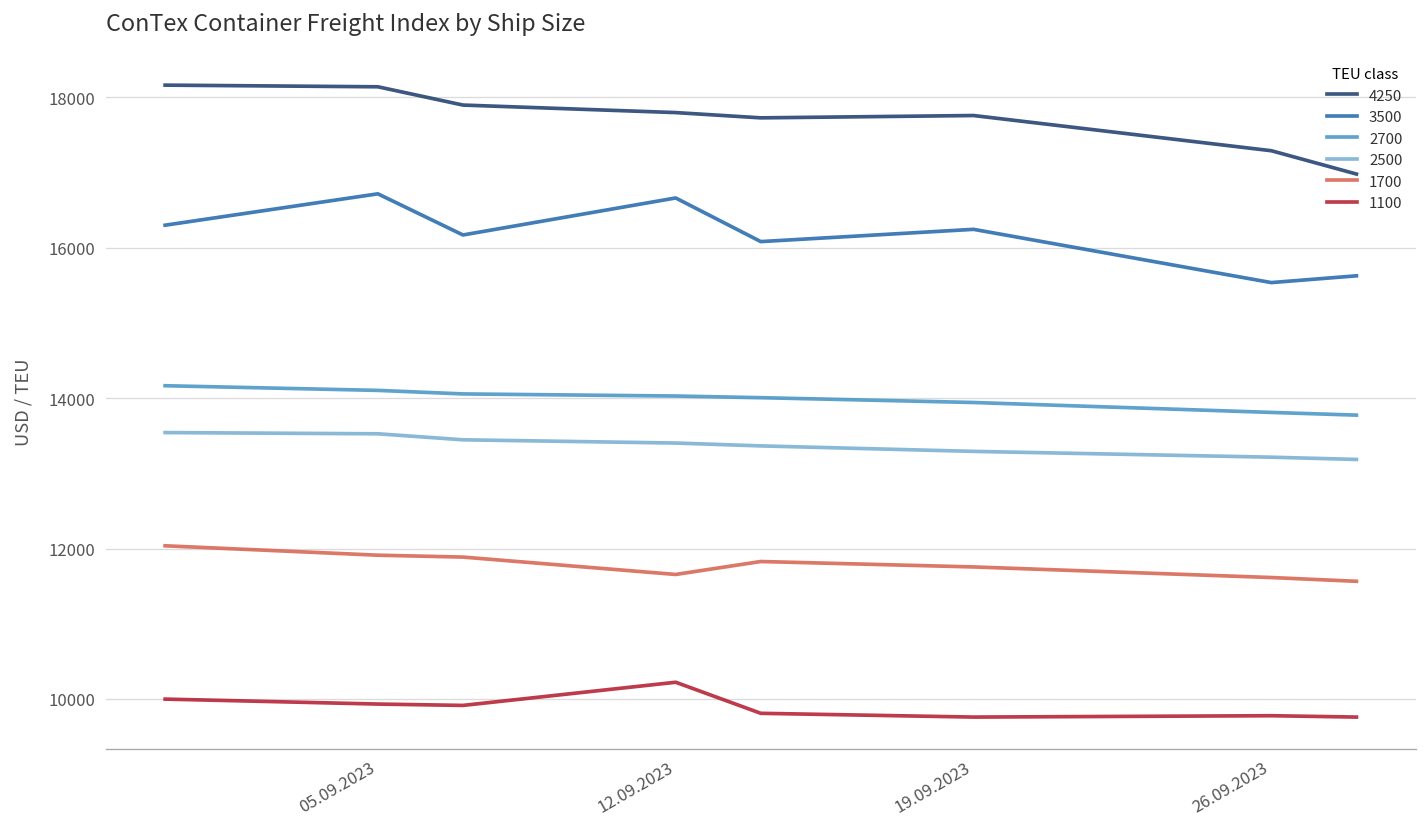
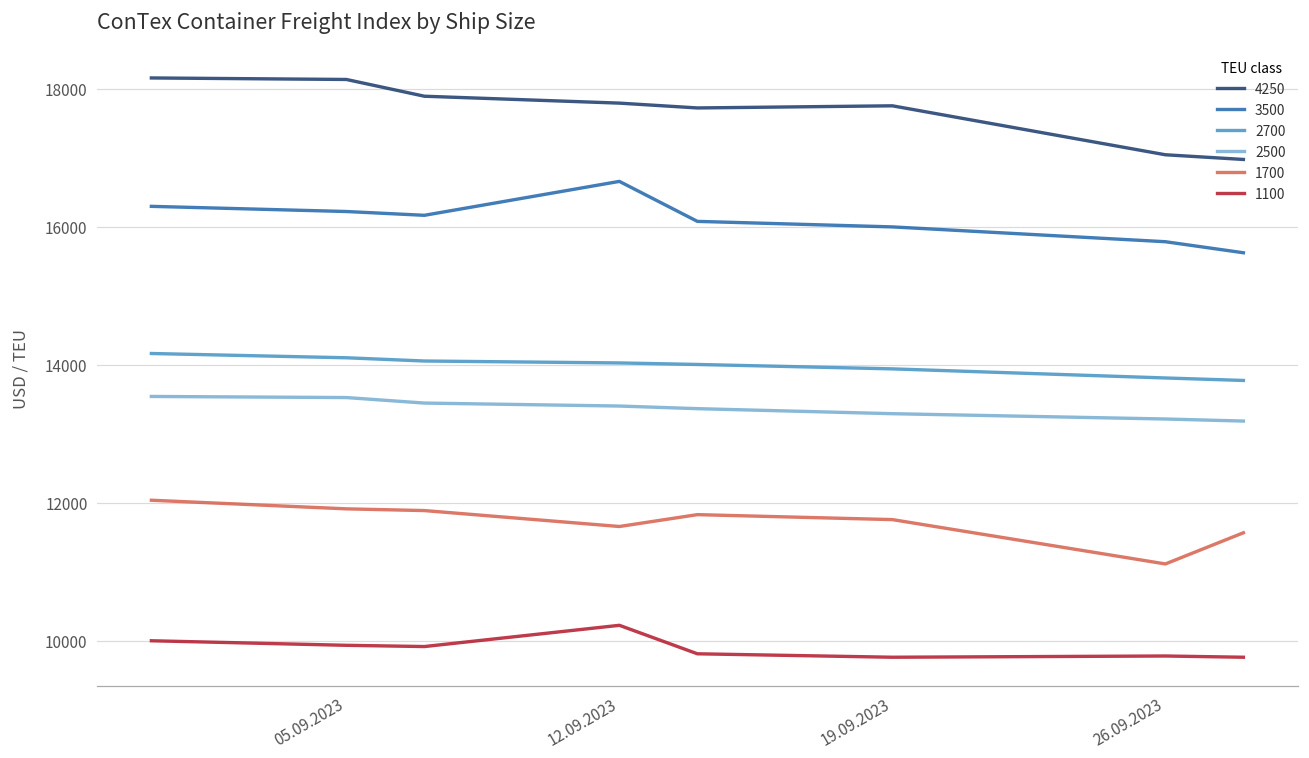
  {
    "4250": {
      "05.09.2023": 18100,
      "12.09.2023": 17800,
      "19.09.2023": 17800,
-     "26.09.2023": 17300
+     "26.09.2023": 17000
    },
    "3500": {
-     "05.09.2023": 16700,
+     "05.09.2023": 16200,
      "12.09.2023": 16700,
-     "19.09.2023": 16200,
-     "26.09.2023": 15500
+     "19.09.2023": 16000,
+     "26.09.2023": 15800
    },
    "1700": {
      "05.09.2023": 11900,
      "12.09.2023": 11700,
      "19.09.2023": 11800,
-     "26.09.2023": 11600
+     "26.09.2023": 11100
    },
    "1100": {
      "05.09.2023": 9900,
      "12.09.2023": 10200,
      "19.09.2023": 9800,
      "26.09.2023": 9800
    }
  }
